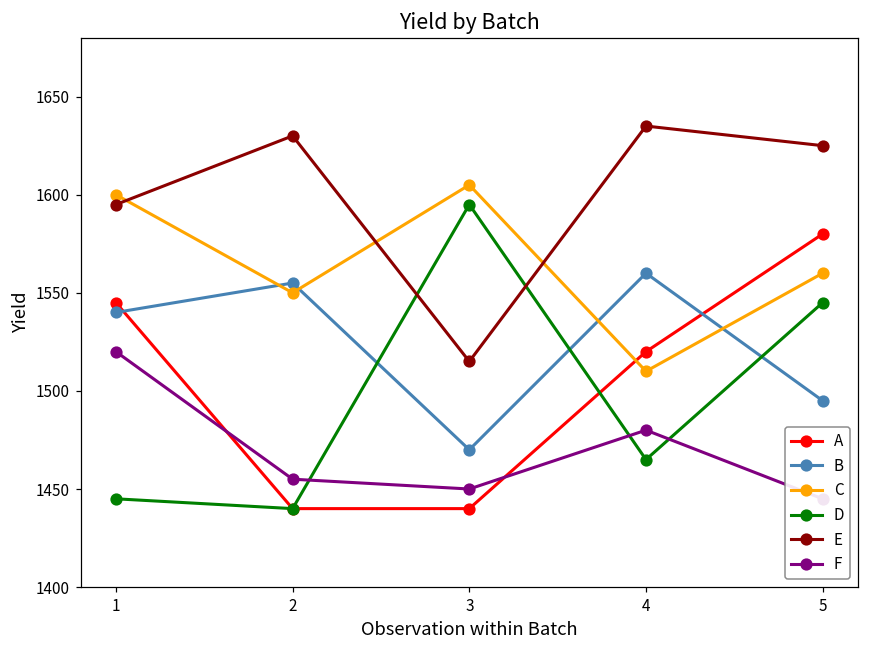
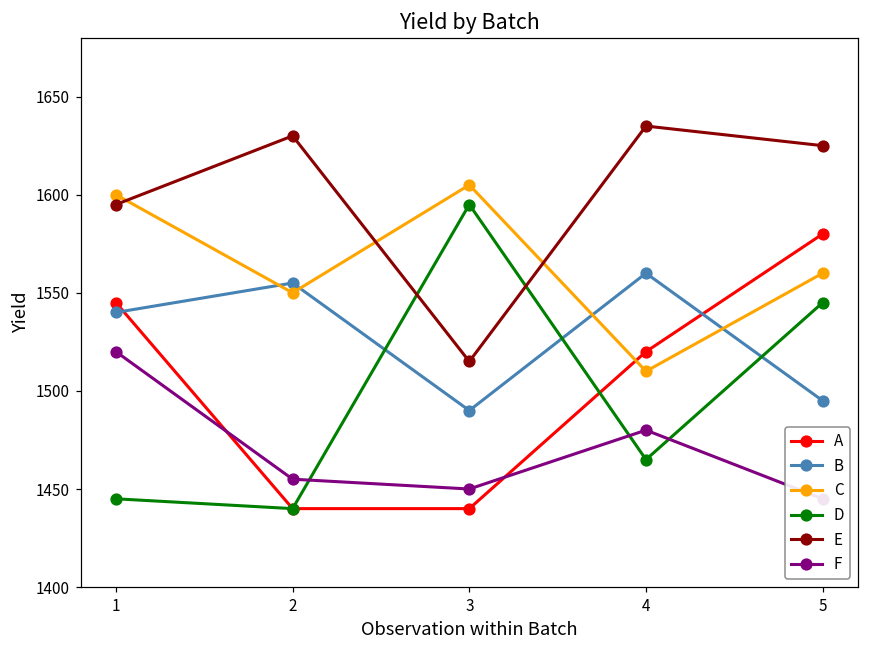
  {
    "A": {
      "1": 1545,
      "3": 1440,
      "4": 1520,
      "5": 1580
    },
    "B": {
      "1": 1540,
      "2": 1555,
-     "3": 1470,
+     "3": 1490,
      "4": 1560,
      "5": 1495
    },
    "C": {
      "1": 1600,
      "2": 1550,
      "3": 1605,
      "4": 1510,
      "5": 1560
    },
    "D": {
      "1": 1445,
      "3": 1595,
      "4": 1465,
      "5": 1545
    },
    "E": {
      "1": 1595,
      "2": 1630,
      "3": 1515,
      "4": 1635,
      "5": 1625
    },
    "F": {
      "1": 1520,
      "2": 1455,
      "3": 1450,
      "4": 1480
    }
  }
